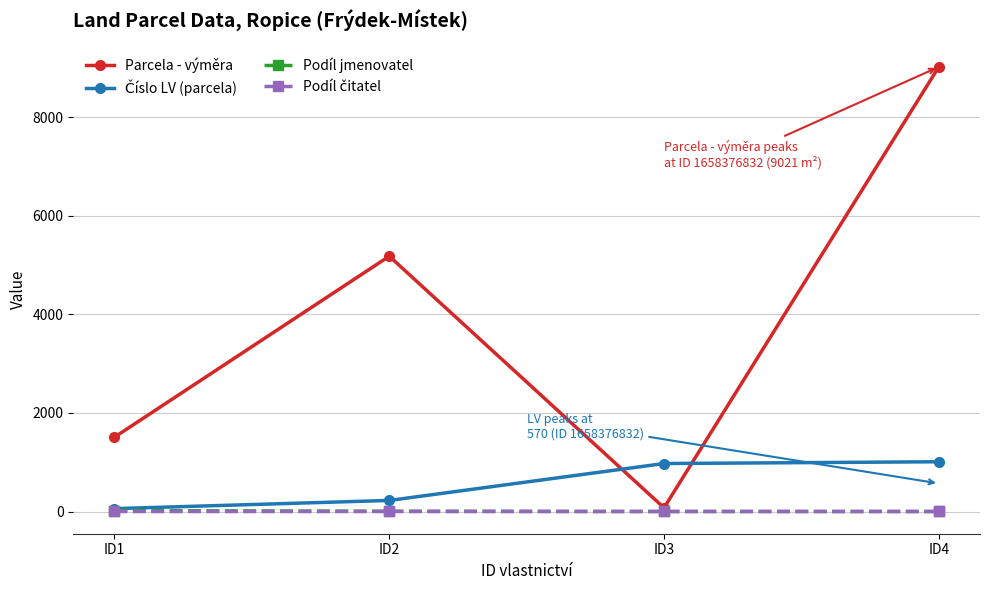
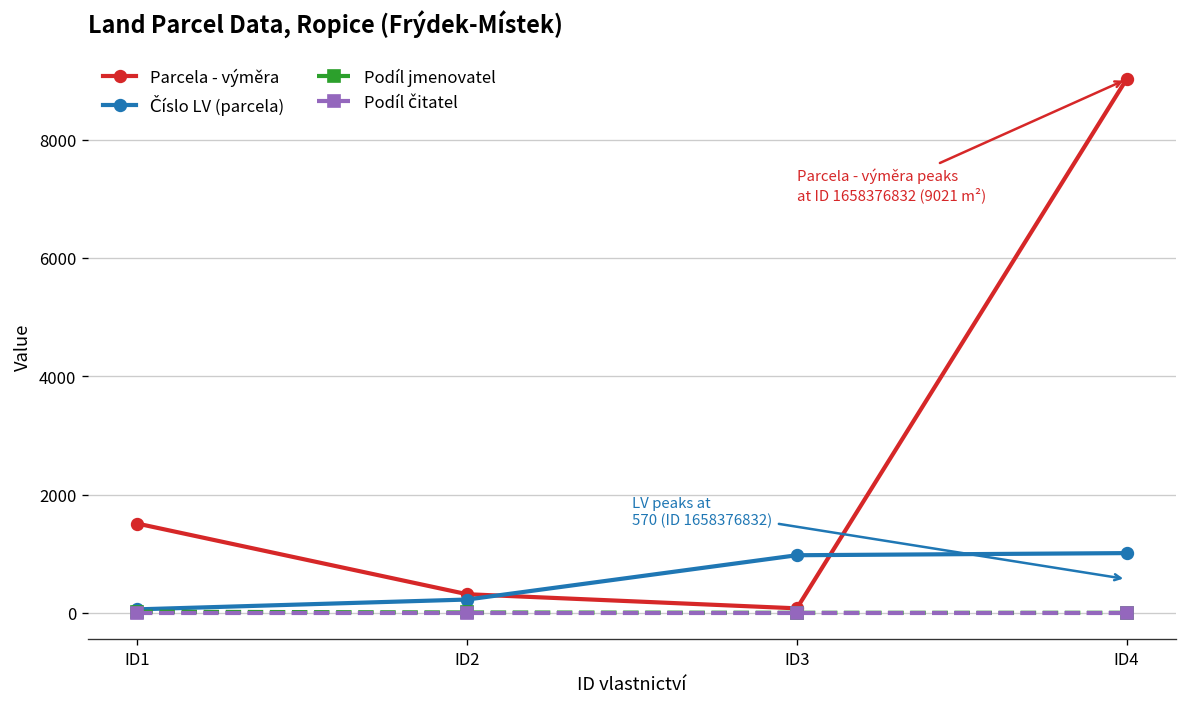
  {
    "Parcela - výměra": {
      "ID1": 1500,
-     "ID2": 5200,
+     "ID2": 300,
      "ID3": 100
    },
    "Číslo LV (parcela)": {
      "ID2": 200,
      "ID4": 1000
    }
  }
